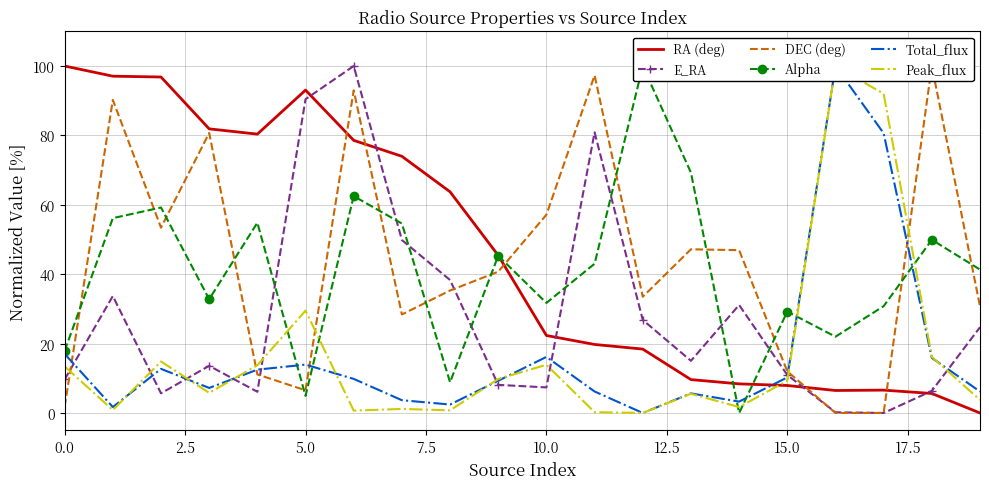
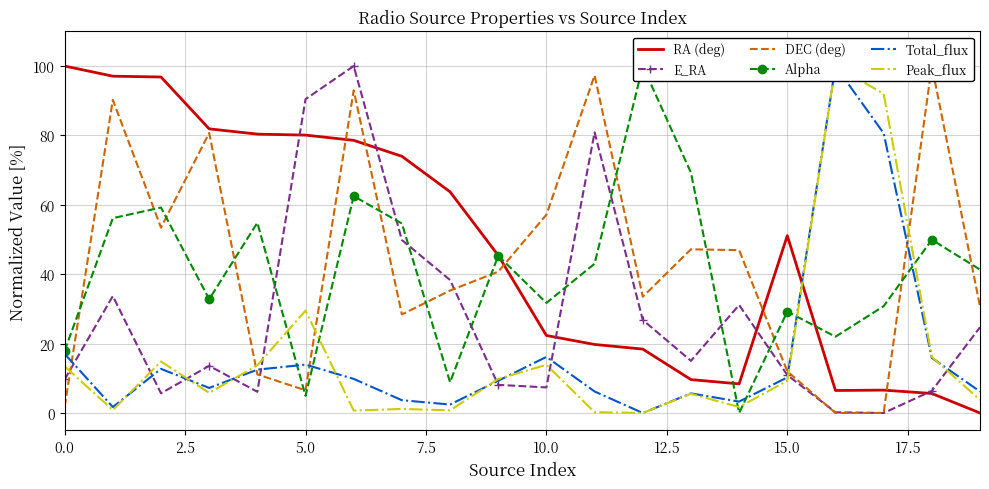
  {
    "RA (deg)": {
      "0.0": 100,
-     "5.0": 93,
+     "5.0": 80,
      "10.0": 22,
-     "15.0": 8
+     "15.0": 51
    },
    "E_RA": {
      "0.0": 10,
      "5.0": 90,
      "10.0": 7
    },
    "DEC (deg)": {
      "0.0": 2,
      "5.0": 7,
      "10.0": 57,
      "15.0": 12
    },
    "Alpha": {
      "0.0": 18,
      "5.0": 5,
      "10.0": 32,
      "15.0": 29
    },
    "Total_flux": {
      "0.0": 17,
      "5.0": 14,
      "10.0": 16
    },
    "Peak_flux": {
      "0.0": 13,
      "5.0": 29,
      "10.0": 14,
      "15.0": 9
    }
  }
